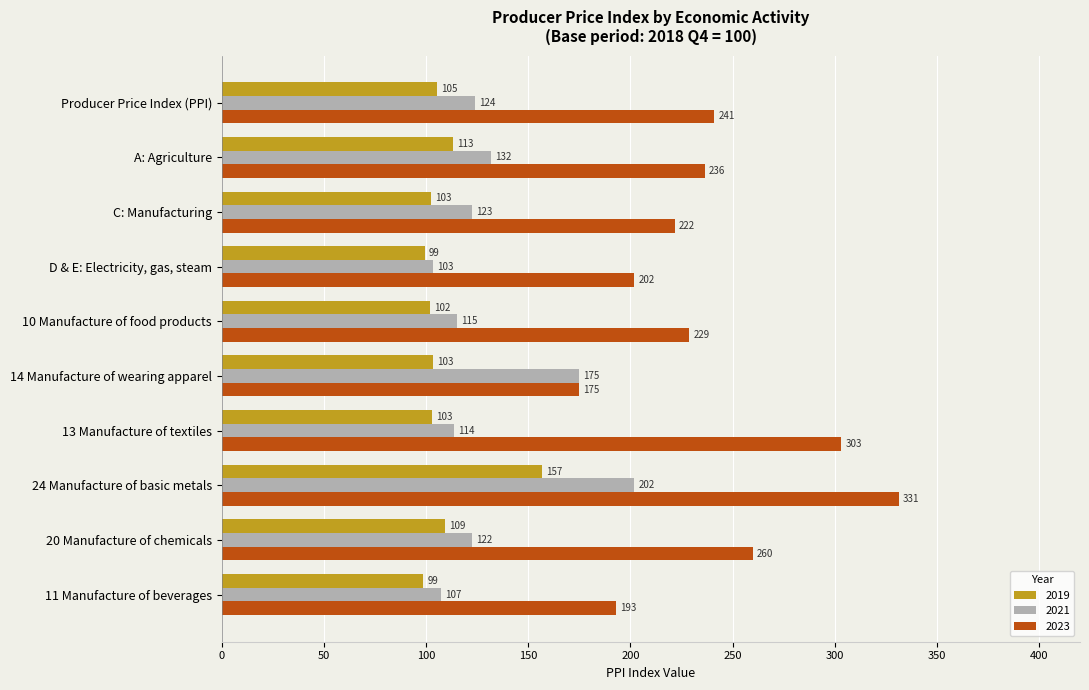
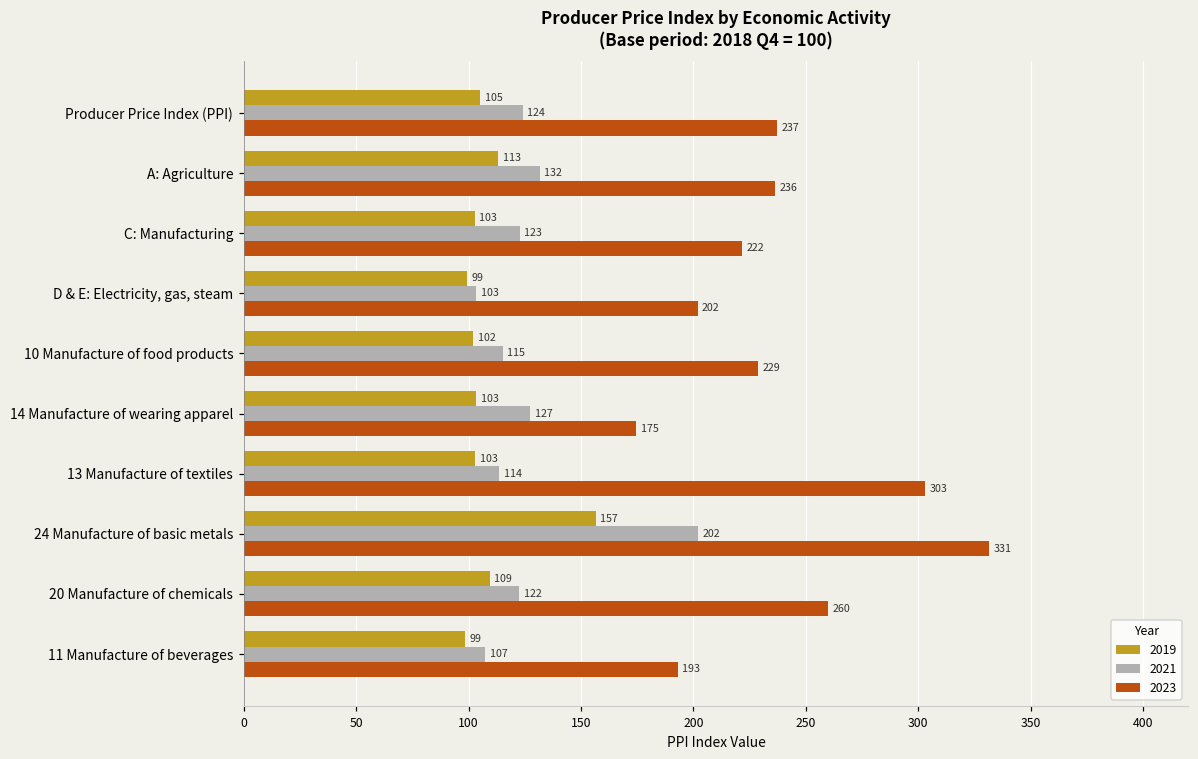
  {
    "2019": {
      "Producer Price Index (PPI)": 105,
      "A: Agriculture": 113,
      "C: Manufacturing": 103,
      "D & E: Electricity, gas, steam": 99,
      "10 Manufacture of food products": 102,
      "14 Manufacture of wearing apparel": 103,
      "13 Manufacture of textiles": 103,
      "24 Manufacture of basic metals": 157,
      "20 Manufacture of chemicals": 109,
      "11 Manufacture of beverages": 99
    },
    "2021": {
      "Producer Price Index (PPI)": 124,
      "A: Agriculture": 132,
      "C: Manufacturing": 123,
      "D & E: Electricity, gas, steam": 103,
      "10 Manufacture of food products": 115,
-     "14 Manufacture of wearing apparel": 175,
+     "14 Manufacture of wearing apparel": 127,
      "13 Manufacture of textiles": 114,
      "24 Manufacture of basic metals": 202,
      "20 Manufacture of chemicals": 122,
      "11 Manufacture of beverages": 107
    },
    "2023": {
-     "Producer Price Index (PPI)": 241,
+     "Producer Price Index (PPI)": 237,
      "A: Agriculture": 236,
      "C: Manufacturing": 222,
      "D & E: Electricity, gas, steam": 202,
      "10 Manufacture of food products": 229,
      "14 Manufacture of wearing apparel": 175,
      "13 Manufacture of textiles": 303,
      "24 Manufacture of basic metals": 331,
      "20 Manufacture of chemicals": 260,
      "11 Manufacture of beverages": 193
    }
  }
